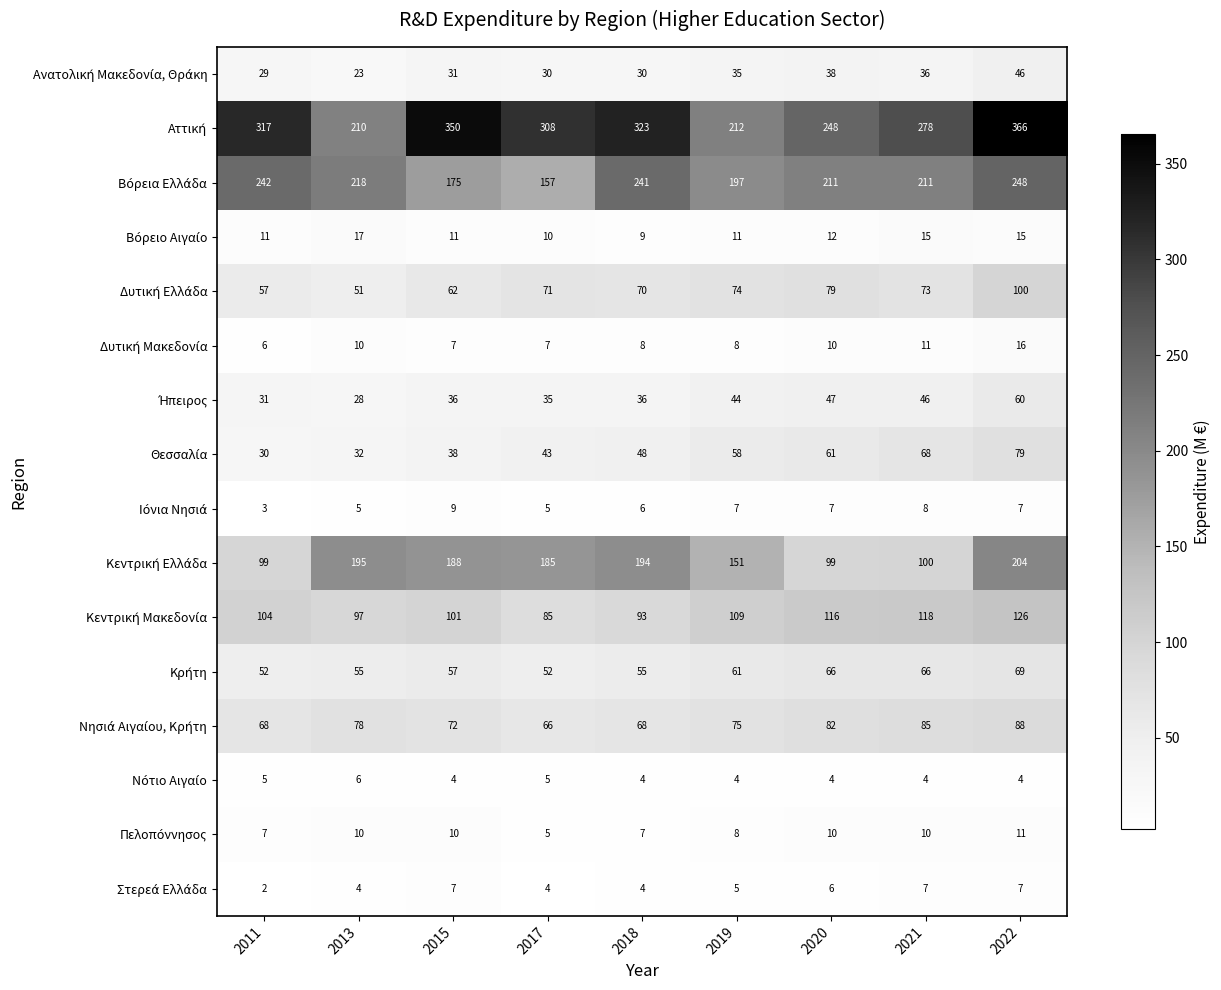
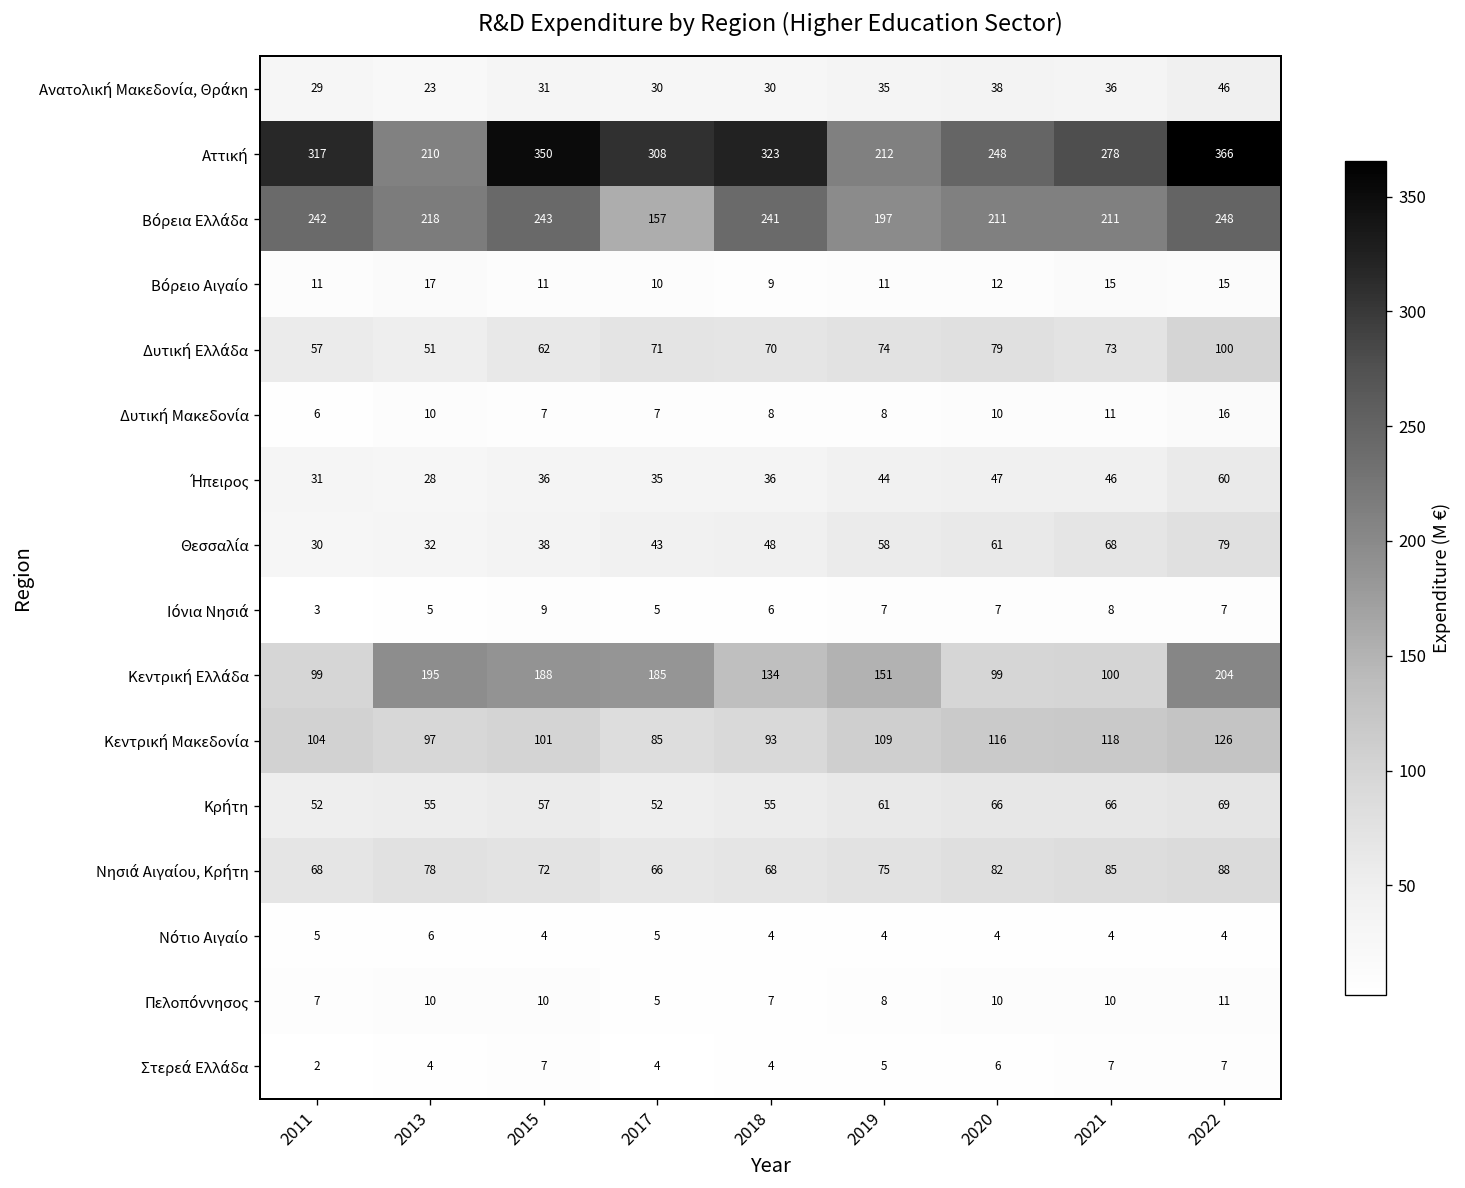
  {
    "Aνατολική Μακεδονία, Θράκη": {
      "2011": 29,
      "2013": 23,
      "2015": 31,
      "2017": 30,
      "2018": 30,
      "2019": 35,
      "2020": 38,
      "2021": 36,
      "2022": 46
    },
    "Aττική": {
      "2011": 317,
      "2013": 210,
      "2015": 350,
      "2017": 308,
      "2018": 323,
      "2019": 212,
      "2020": 248,
      "2021": 278,
      "2022": 366
    },
    "Βόρεια Ελλάδα": {
      "2011": 242,
      "2013": 218,
-     "2015": 175,
+     "2015": 243,
      "2017": 157,
      "2018": 241,
      "2019": 197,
      "2020": 211,
      "2021": 211,
      "2022": 248
    },
    "Βόρειο Αιγαίο": {
      "2011": 11,
      "2013": 17,
      "2015": 11,
      "2017": 10,
      "2018": 9,
      "2019": 11,
      "2020": 12,
      "2021": 15,
      "2022": 15
    },
    "Δυτική Ελλάδα": {
      "2011": 57,
      "2013": 51,
      "2015": 62,
      "2017": 71,
      "2018": 70,
      "2019": 74,
      "2020": 79,
      "2021": 73,
      "2022": 100
    },
    "Δυτική Μακεδονία": {
      "2011": 6,
      "2013": 10,
      "2015": 7,
      "2017": 7,
      "2018": 8,
      "2019": 8,
      "2020": 10,
      "2021": 11,
      "2022": 16
    },
    "Ήπειρος": {
      "2011": 31,
      "2013": 28,
      "2015": 36,
      "2017": 35,
      "2018": 36,
      "2019": 44,
      "2020": 47,
      "2021": 46,
      "2022": 60
    },
    "Θεσσαλία": {
      "2011": 30,
      "2013": 32,
      "2015": 38,
      "2017": 43,
      "2018": 48,
      "2019": 58,
      "2020": 61,
      "2021": 68,
      "2022": 79
    },
    "Ιόνια Νησιά": {
      "2011": 3,
      "2013": 5,
      "2015": 9,
      "2017": 5,
      "2018": 6,
      "2019": 7,
      "2020": 7,
      "2021": 8,
      "2022": 7
    },
    "Κεντρική Ελλάδα": {
      "2011": 99,
      "2013": 195,
      "2015": 188,
      "2017": 185,
-     "2018": 194,
+     "2018": 134,
      "2019": 151,
      "2020": 99,
      "2021": 100,
      "2022": 204
    },
    "Κεντρική Μακεδονία": {
      "2011": 104,
      "2013": 97,
      "2015": 101,
      "2017": 85,
      "2018": 93,
      "2019": 109,
      "2020": 116,
      "2021": 118,
      "2022": 126
    },
    "Κρήτη": {
      "2011": 52,
      "2013": 55,
      "2015": 57,
      "2017": 52,
      "2018": 55,
      "2019": 61,
      "2020": 66,
      "2021": 66,
      "2022": 69
    },
    "Νησιά Αιγαίου, Κρήτη": {
      "2011": 68,
      "2013": 78,
      "2015": 72,
      "2017": 66,
      "2018": 68,
      "2019": 75,
      "2020": 82,
      "2021": 85,
      "2022": 88
    },
    "Νότιο Αιγαίο": {
      "2011": 5,
      "2013": 6,
      "2015": 4,
      "2017": 5,
      "2018": 4,
      "2019": 4,
      "2020": 4,
      "2021": 4,
      "2022": 4
    },
    "Πελοπόννησος": {
      "2011": 7,
      "2013": 10,
      "2015": 10,
      "2017": 5,
      "2018": 7,
      "2019": 8,
      "2020": 10,
      "2021": 10,
      "2022": 11
    },
    "Στερεά Ελλάδα": {
      "2011": 2,
      "2013": 4,
      "2015": 7,
      "2017": 4,
      "2018": 4,
      "2019": 5,
      "2020": 6,
      "2021": 7,
      "2022": 7
    }
  }
